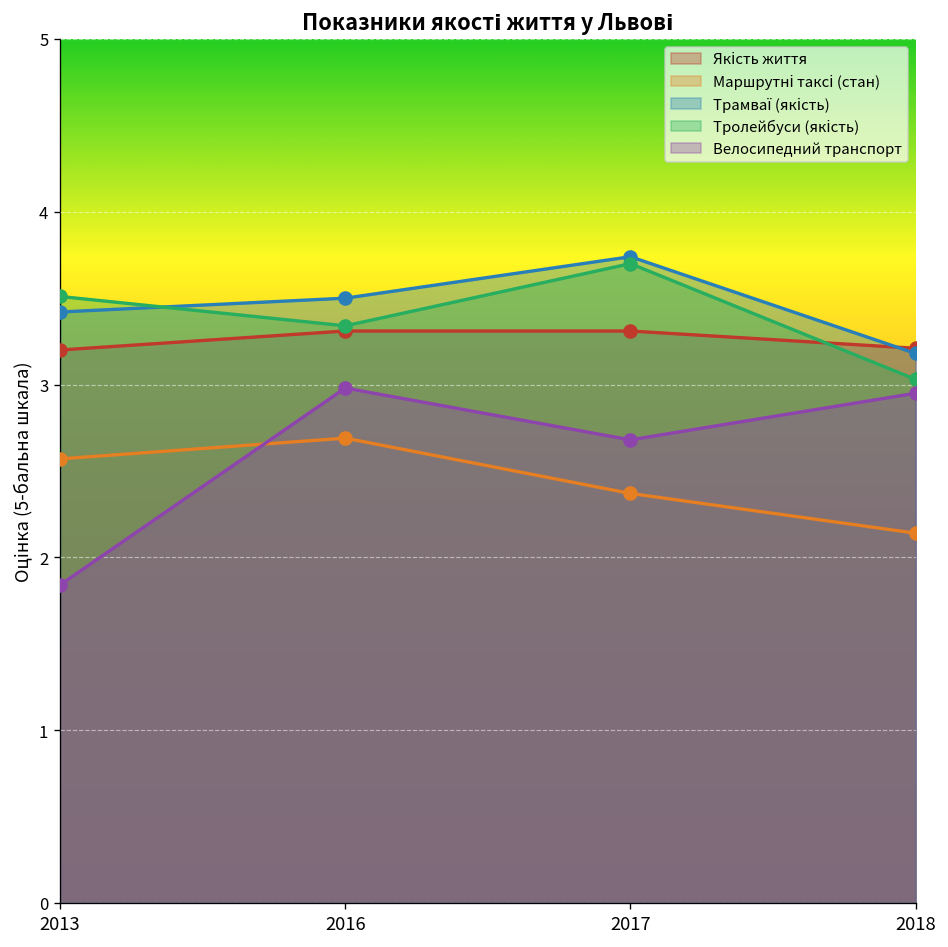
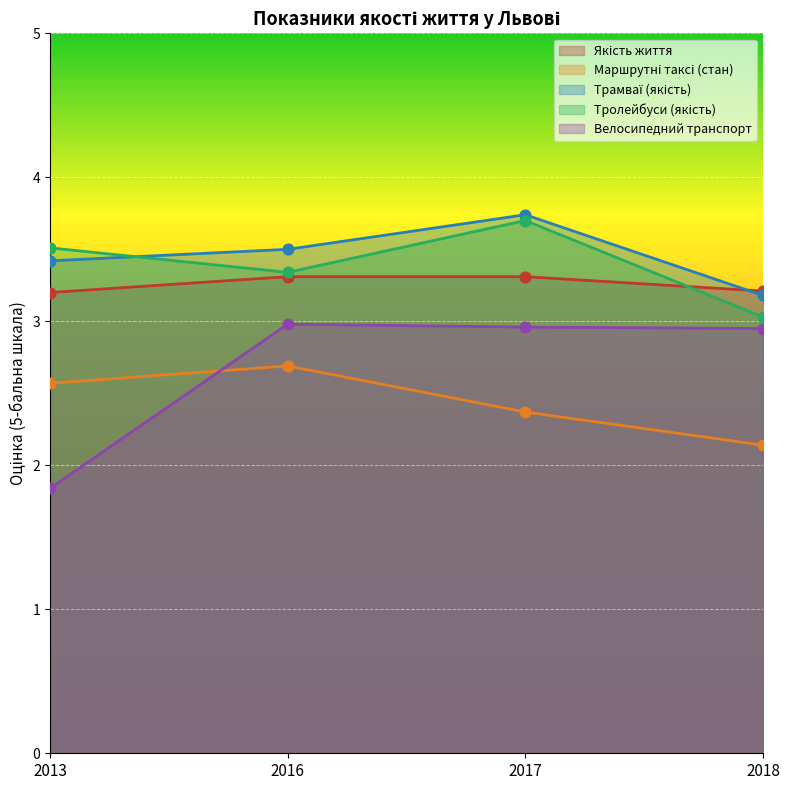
  {
    "Велосипедний транспорт": {
      "2013": 1.84,
      "2016": 2.98,
-     "2017": 2.68,
+     "2017": 2.96,
      "2018": 2.95
    }
  }
